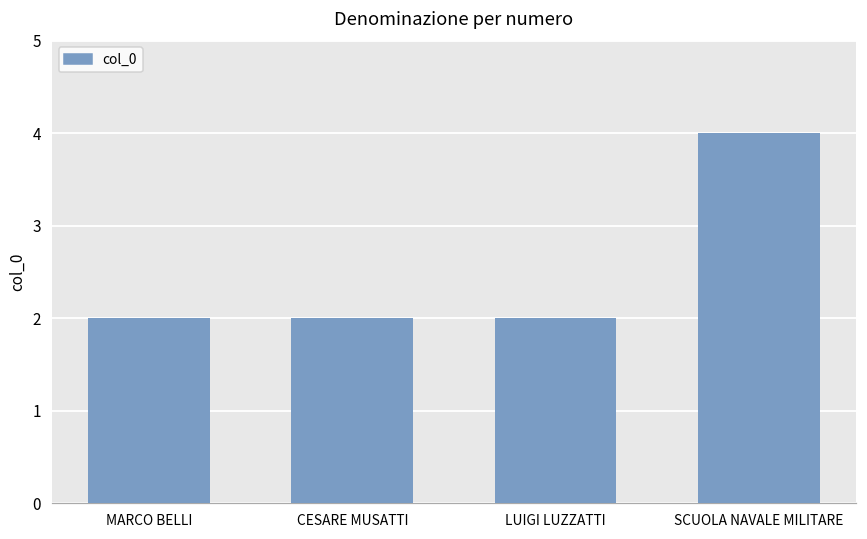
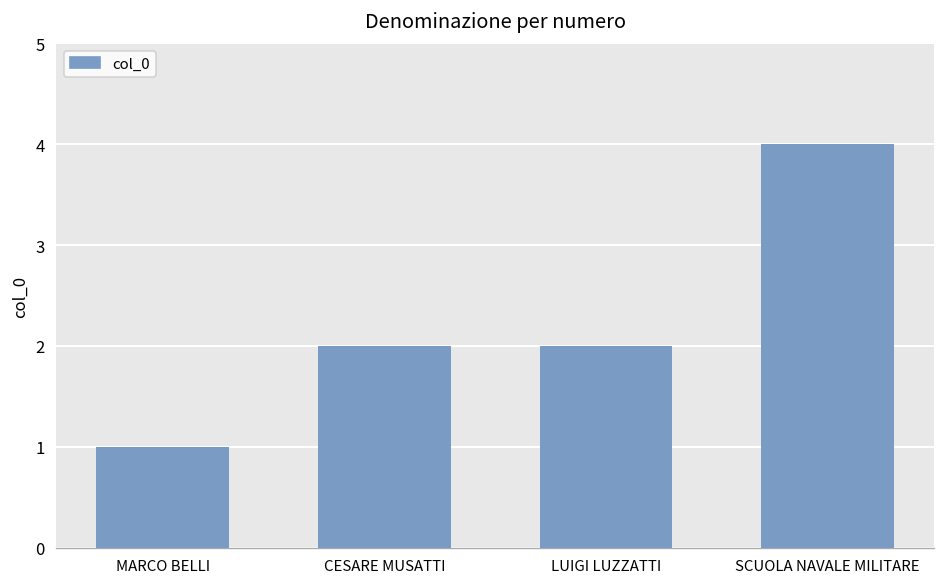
  {
-   "MARCO BELLI": 2,
+   "MARCO BELLI": 1,
    "CESARE MUSATTI": 2,
    "LUIGI LUZZATTI": 2,
    "SCUOLA NAVALE MILITARE": 4
  }
